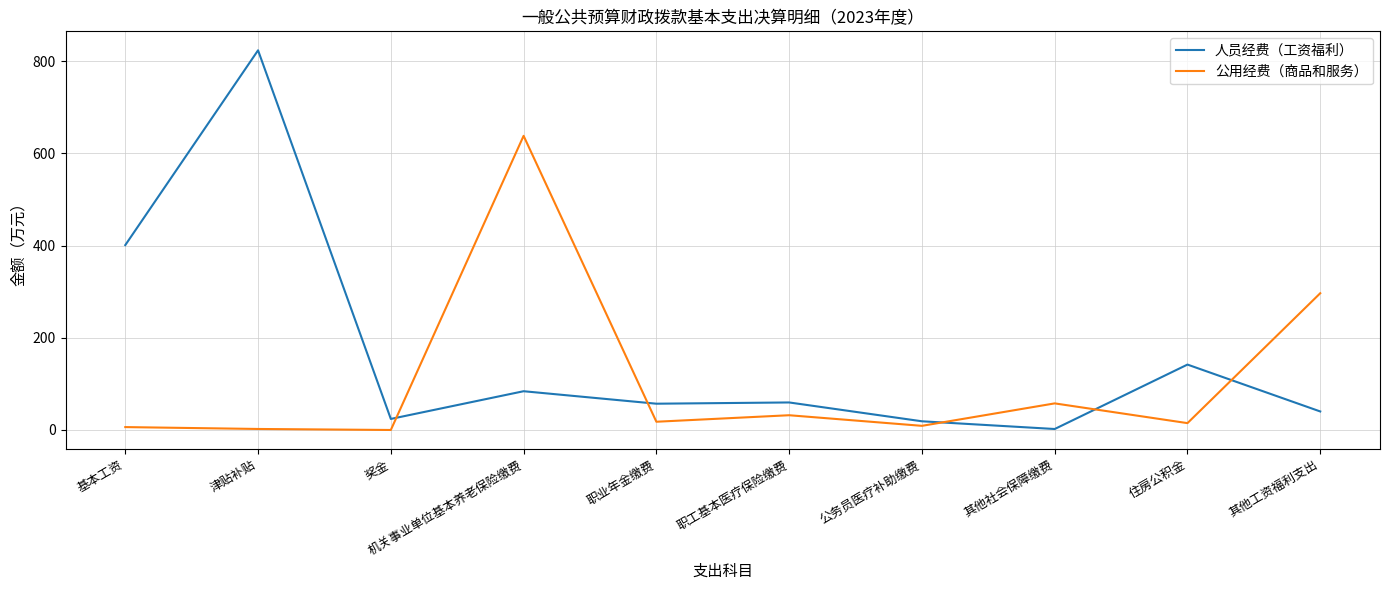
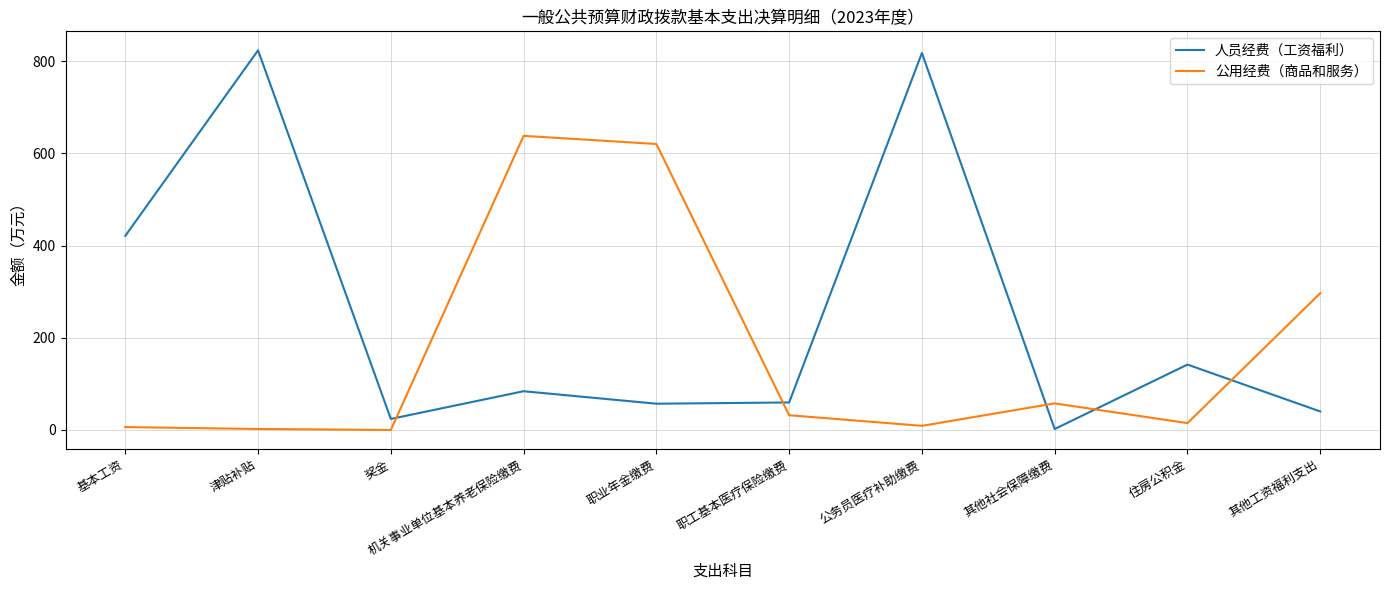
  {
    "人员经费（工资福利）": {
-     "基本工资": 400,
+     "基本工资": 420,
      "津贴补贴": 820,
      "奖金": 20,
      "机关事业单位基本养老保险缴费": 80,
      "职业年金缴费": 60,
      "职工基本医疗保险缴费": 60,
-     "公务员医疗补助缴费": 20,
+     "公务员医疗补助缴费": 820,
      "其他社会保障缴费": 0,
      "住房公积金": 140,
      "其他工资福利支出": 40
    },
    "公用经费（商品和服务）": {
      "基本工资": 10,
      "津贴补贴": 0,
      "奖金": 0,
      "机关事业单位基本养老保险缴费": 640,
-     "职业年金缴费": 20,
+     "职业年金缴费": 620,
      "职工基本医疗保险缴费": 30,
      "公务员医疗补助缴费": 10,
      "其他社会保障缴费": 60,
      "住房公积金": 10,
      "其他工资福利支出": 300
    }
  }
